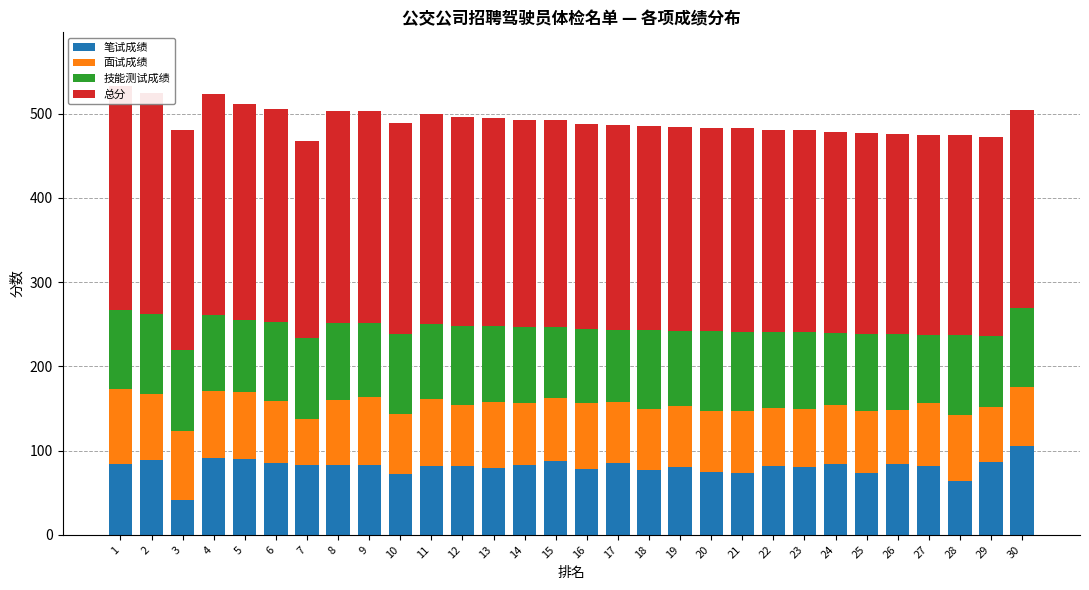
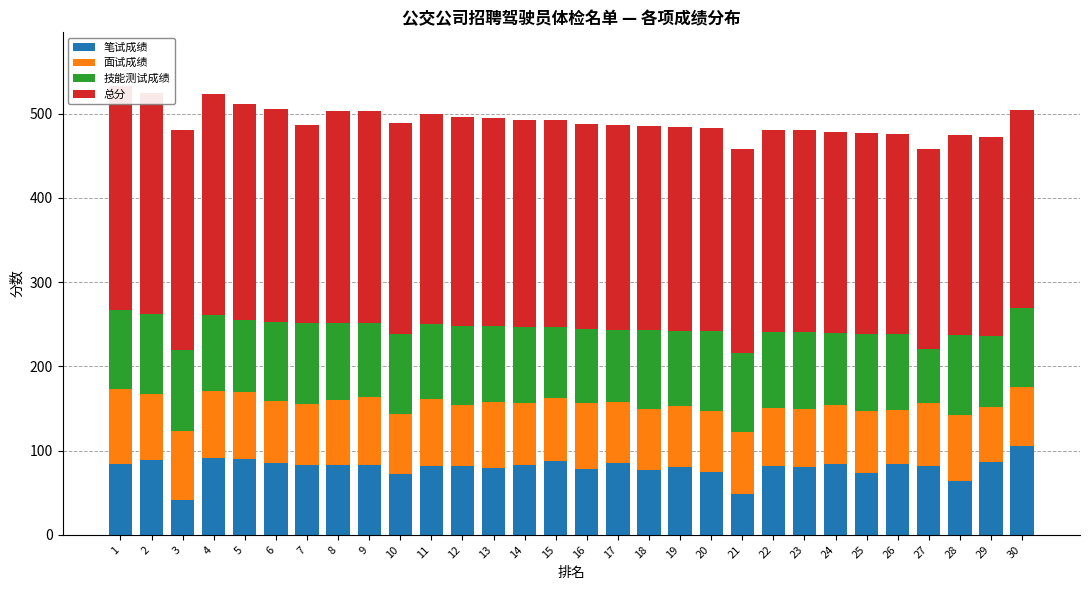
  {
    "笔试成绩": {
      "1": 80,
      "2": 90,
      "3": 40,
      "4": 90,
      "5": 90,
      "6": 90,
      "7": 80,
      "8": 80,
      "9": 80,
      "10": 70,
      "11": 80,
      "12": 80,
      "13": 80,
      "14": 80,
      "15": 90,
      "16": 80,
      "17": 90,
      "18": 80,
      "19": 80,
      "20": 70,
-     "21": 70,
+     "21": 50,
      "22": 80,
      "23": 80,
      "24": 80,
      "25": 70,
      "26": 80,
      "27": 80,
      "28": 60,
      "29": 90,
      "30": 110
    },
    "面试成绩": {
      "1": 90,
      "2": 80,
      "3": 80,
      "4": 80,
      "5": 80,
      "6": 70,
-     "7": 50,
+     "7": 70,
      "8": 80,
      "9": 80,
      "10": 70,
      "11": 80,
      "12": 70,
      "13": 80,
      "14": 70,
      "15": 80,
      "16": 80,
      "17": 70,
      "18": 70,
      "19": 70,
      "20": 70,
      "21": 70,
      "22": 70,
      "23": 70,
      "24": 70,
      "25": 70,
      "26": 60,
      "27": 70,
      "28": 80,
      "29": 60,
      "30": 70
    },
    "技能测试成绩": {
      "1": 90,
      "2": 100,
      "3": 100,
      "4": 90,
      "5": 90,
      "6": 90,
      "7": 100,
      "8": 90,
      "9": 90,
      "10": 90,
      "11": 90,
      "12": 90,
      "13": 90,
      "14": 90,
      "15": 80,
      "16": 90,
      "17": 90,
      "18": 90,
      "19": 90,
      "20": 100,
      "21": 90,
      "22": 90,
      "23": 90,
      "24": 80,
      "25": 90,
      "26": 90,
-     "27": 80,
+     "27": 60,
      "28": 100,
      "29": 80,
      "30": 90
    },
    "总分": {
      "3": 260,
      "4": 260,
      "5": 260,
      "6": 250,
      "7": 230,
      "8": 250,
      "9": 250,
      "10": 250,
      "11": 250,
      "12": 250,
      "13": 250,
      "14": 250,
      "15": 250,
      "16": 240,
      "17": 240,
      "18": 240,
      "19": 240,
      "20": 240,
      "21": 240,
      "22": 240,
      "23": 240,
      "24": 240,
      "25": 240,
      "26": 240,
      "27": 240,
      "28": 240,
      "29": 240,
      "30": 240
    }
  }
